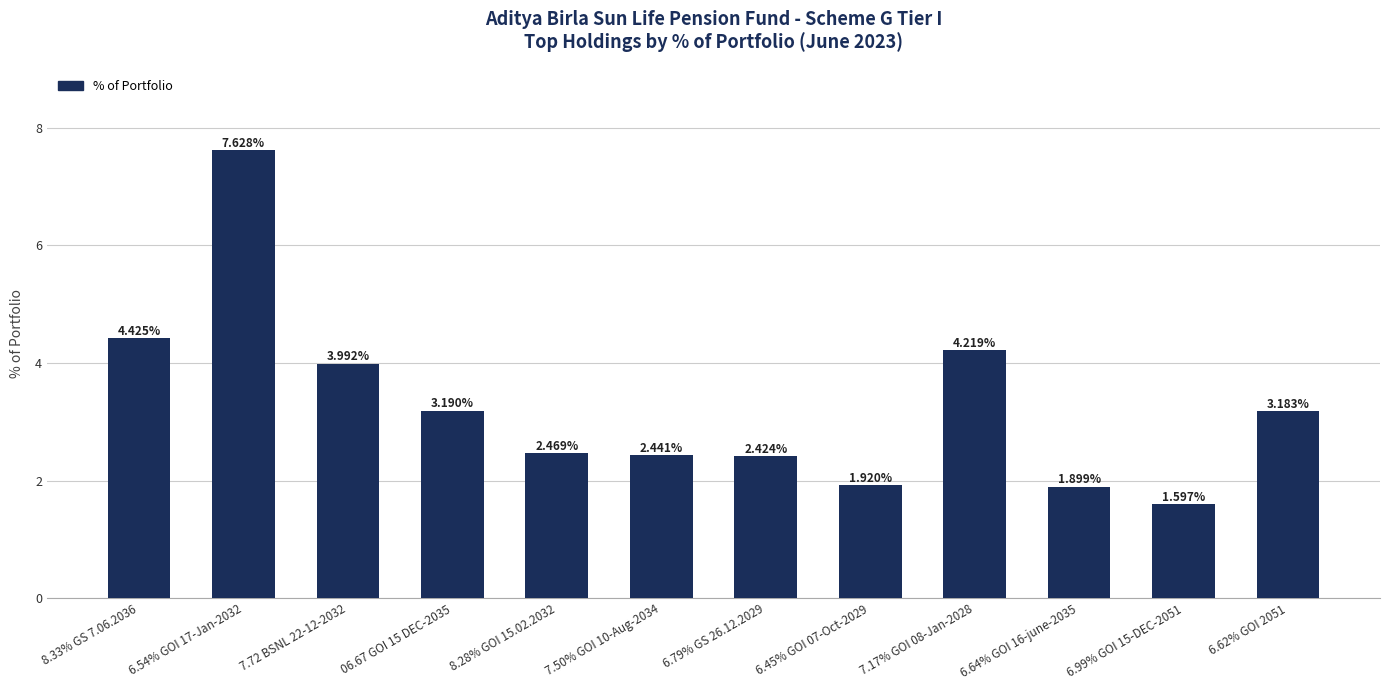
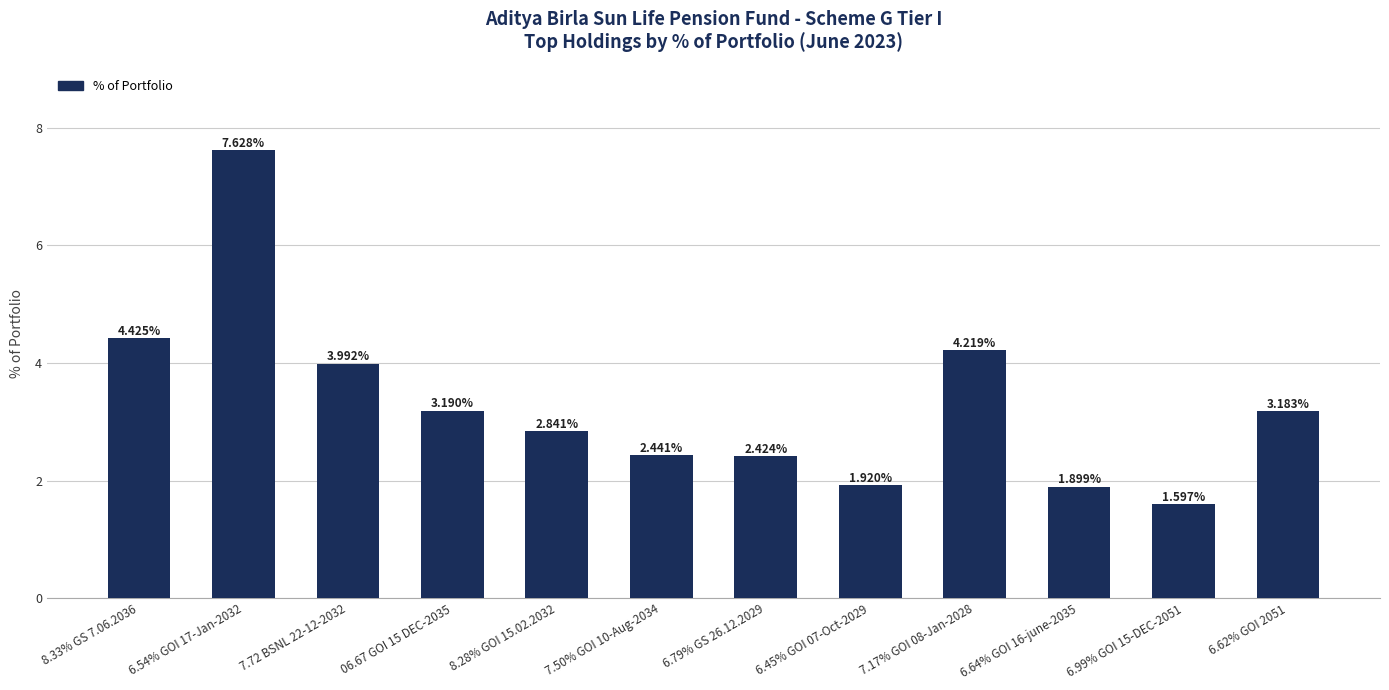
  {
    "8.33% GS 7.06.2036": "4.425%",
    "6.54% GOI 17-Jan-2032": "7.628%",
    "7.72 BSNL 22-12-2032": "3.992%",
    "06.67 GOI 15 DEC-2035": "3.190%",
-   "8.28% GOI 15.02.2032": "2.469%",
+   "8.28% GOI 15.02.2032": "2.841%",
    "7.50% GOI 10-Aug-2034": "2.441%",
    "6.79% GS 26.12.2029": "2.424%",
    "6.45% GOI 07-Oct-2029": "1.920%",
    "7.17% GOI 08-Jan-2028": "4.219%",
    "6.64% GOI 16-june-2035": "1.899%",
    "6.99% GOI 15-DEC-2051": "1.597%",
    "6.62% GOI 2051": "3.183%"
  }
